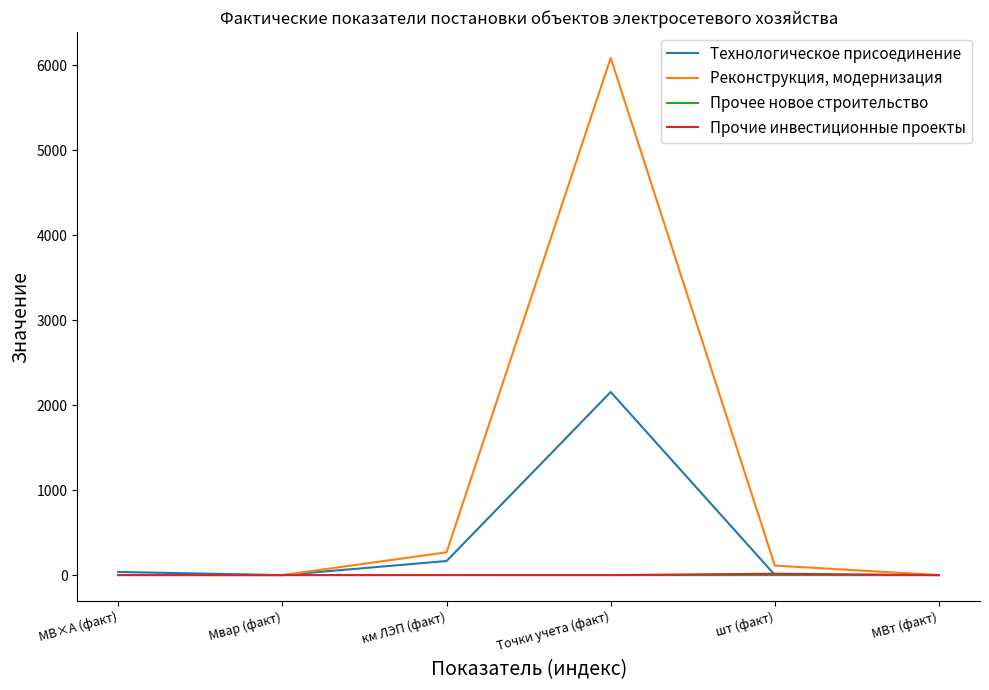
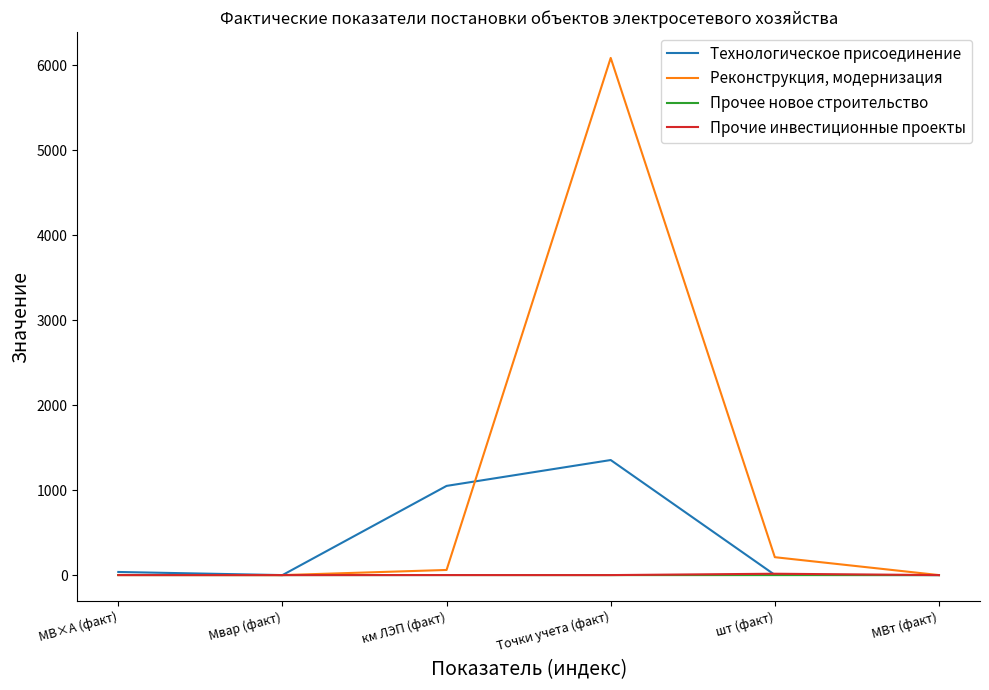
  {
    "Технологическое присоединение": {
      "МВ×А (факт)": 0,
-     "км ЛЭП (факт)": 200,
-     "Точки учета (факт)": 2200
+     "км ЛЭП (факт)": 1000,
+     "Точки учета (факт)": 1400
    },
    "Реконструкция, модернизация": {
-     "км ЛЭП (факт)": 300,
+     "км ЛЭП (факт)": 100,
      "Точки учета (факт)": 6100,
-     "шт (факт)": 100
+     "шт (факт)": 200
    }
  }
